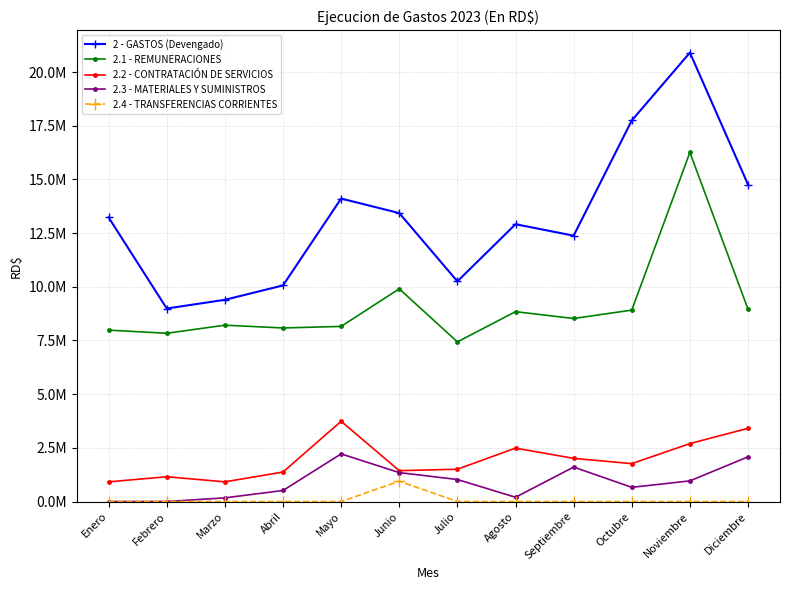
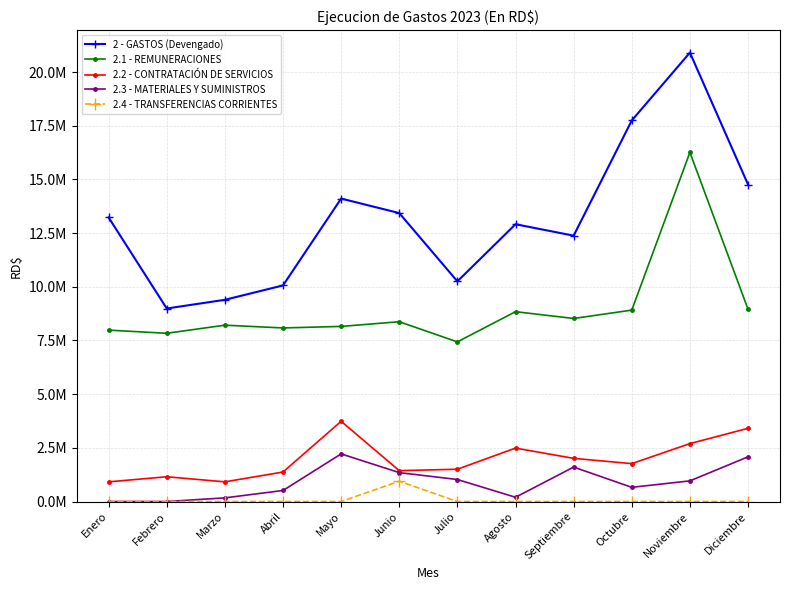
  {
    "2 - GASTOS (Devengado)": {
      "Enero": 13200000,
      "Febrero": 9000000,
      "Marzo": 9400000,
      "Abril": 10100000,
      "Mayo": 14100000,
      "Junio": 13400000,
      "Julio": 10300000,
      "Agosto": 12900000,
      "Septiembre": 12400000,
      "Octubre": 17700000,
      "Noviembre": 20900000,
      "Diciembre": 14800000
    },
    "2.1 - REMUNERACIONES": {
      "Enero": 8000000,
      "Febrero": 7800000,
      "Marzo": 8200000,
      "Abril": 8100000,
      "Mayo": 8200000,
-     "Junio": 9900000,
+     "Junio": 8400000,
      "Julio": 7400000,
      "Agosto": 8800000,
      "Septiembre": 8500000,
      "Octubre": 8900000,
      "Noviembre": 16300000,
      "Diciembre": 9000000
    },
    "2.2 - CONTRATACIÓN DE SERVICIOS": {
      "Enero": 900000,
      "Febrero": 1200000,
      "Marzo": 900000,
      "Abril": 1400000,
      "Mayo": 3700000,
      "Julio": 1500000,
      "Agosto": 2500000,
      "Septiembre": 2000000,
      "Octubre": 1800000,
      "Noviembre": 2700000,
      "Diciembre": 3400000
    },
    "2.3 - MATERIALES Y SUMINISTROS": {
      "Marzo": 200000,
      "Abril": 500000,
      "Mayo": 2200000,
      "Julio": 1000000,
      "Agosto": 200000,
      "Septiembre": 1600000,
      "Octubre": 700000,
      "Noviembre": 1000000,
      "Diciembre": 2100000
    },
    "2.4 - TRANSFERENCIAS CORRIENTES": {
      "Marzo": 0,
      "Abril": 0,
      "Mayo": 0,
      "Junio": 900000,
      "Julio": 0,
      "Agosto": 0,
      "Septiembre": 0,
      "Octubre": 0,
      "Noviembre": 0,
      "Diciembre": 0
    }
  }
